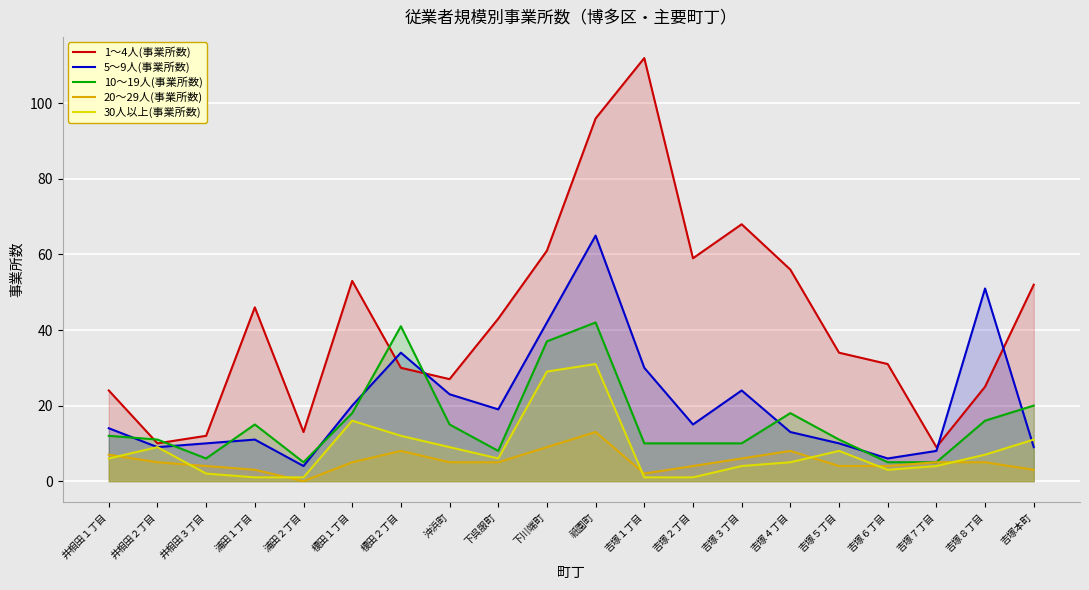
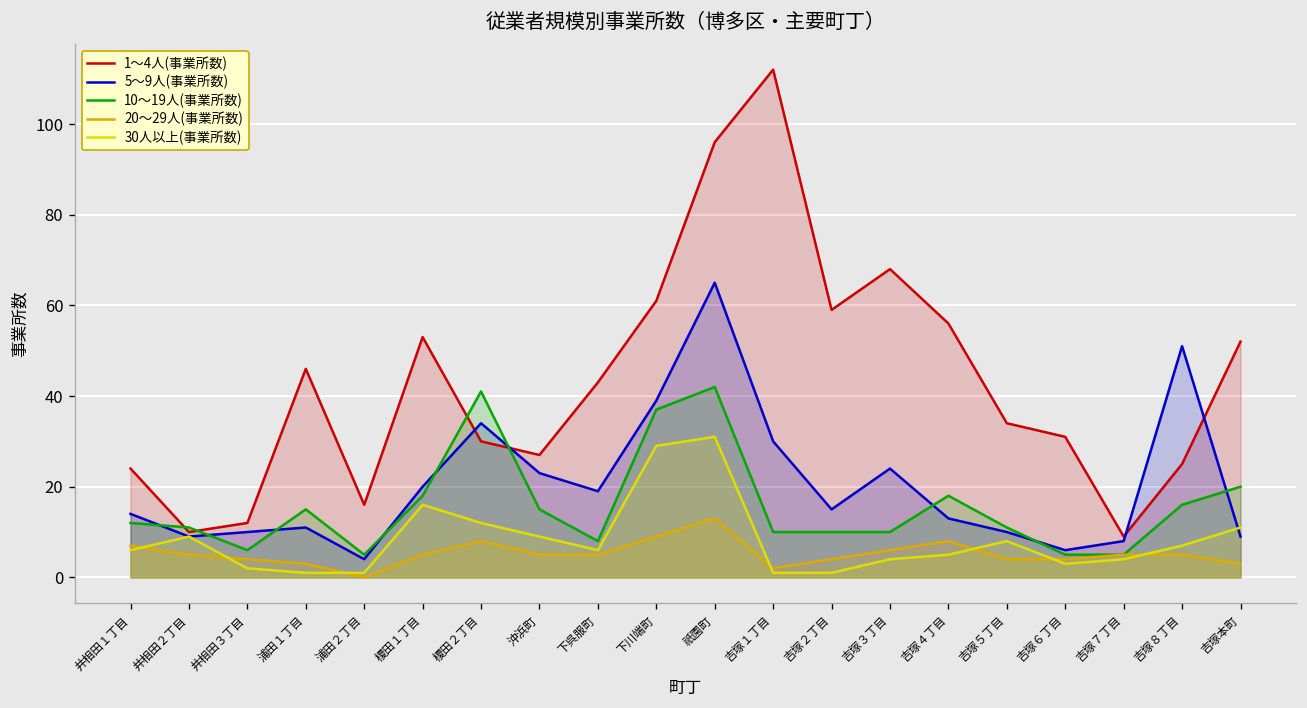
  {
    "1～4人(事業所数)": {
      "井相田１丁目": 24,
      "井相田２丁目": 10,
      "井相田３丁目": 12,
      "浦田１丁目": 46,
-     "浦田２丁目": 13,
+     "浦田２丁目": 16,
      "榎田１丁目": 53,
      "榎田２丁目": 30,
      "沖浜町": 27,
      "下呉服町": 43,
      "下川端町": 61,
      "祇園町": 96,
      "吉塚１丁目": 112,
      "吉塚２丁目": 59,
      "吉塚３丁目": 68,
      "吉塚４丁目": 56,
      "吉塚５丁目": 34,
      "吉塚６丁目": 31,
      "吉塚７丁目": 9,
      "吉塚８丁目": 25,
      "吉塚本町": 52
    },
    "5～9人(事業所数)": {
      "井相田１丁目": 14,
      "井相田３丁目": 10,
      "浦田１丁目": 11,
      "浦田２丁目": 4,
      "榎田１丁目": 20,
      "榎田２丁目": 34,
      "沖浜町": 23,
      "下呉服町": 19,
-     "下川端町": 42,
+     "下川端町": 39,
      "祇園町": 65,
      "吉塚１丁目": 30,
      "吉塚２丁目": 15,
      "吉塚３丁目": 24,
      "吉塚４丁目": 13,
      "吉塚５丁目": 10,
      "吉塚６丁目": 6,
      "吉塚７丁目": 8,
      "吉塚８丁目": 51,
      "吉塚本町": 9
    },
    "10～19人(事業所数)": {
      "井相田１丁目": 12,
      "井相田２丁目": 11,
      "井相田３丁目": 6,
      "浦田１丁目": 15,
      "浦田２丁目": 5,
      "榎田１丁目": 18,
      "榎田２丁目": 41,
      "沖浜町": 15,
      "下呉服町": 8,
      "下川端町": 37,
      "祇園町": 42,
      "吉塚１丁目": 10,
      "吉塚２丁目": 10,
      "吉塚３丁目": 10,
      "吉塚４丁目": 18,
      "吉塚５丁目": 11,
      "吉塚６丁目": 5,
      "吉塚８丁目": 16,
      "吉塚本町": 20
    }
  }
